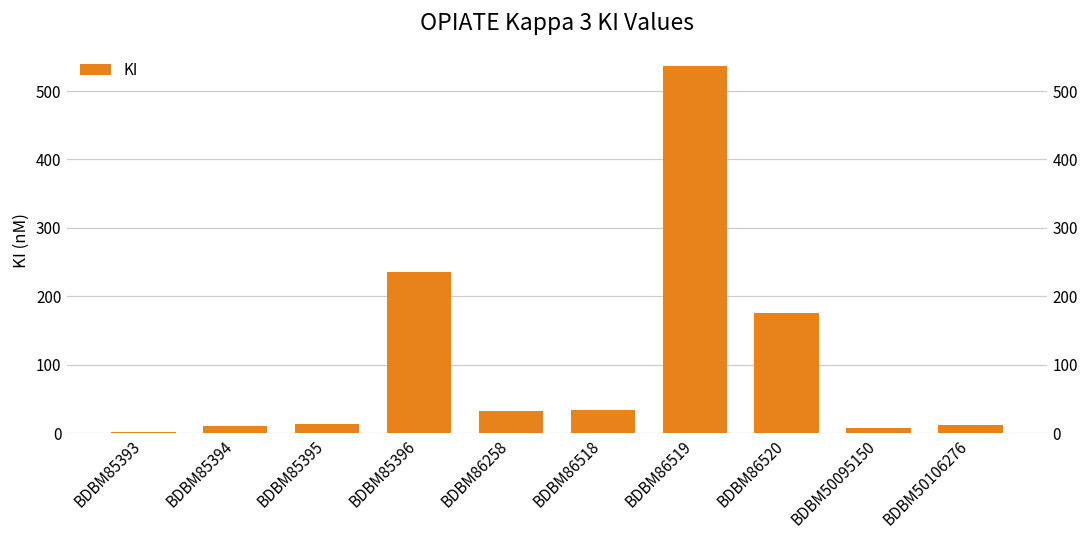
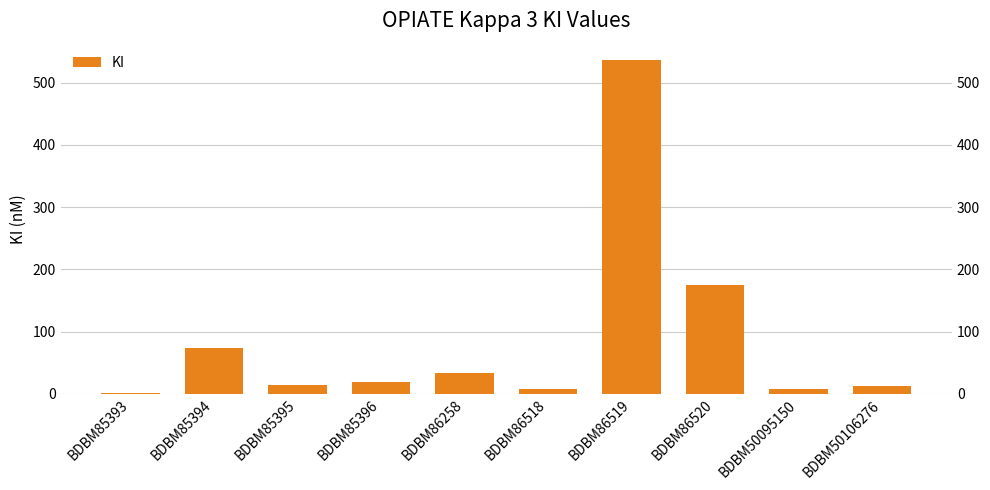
  {
-   "BDBM85394": 10,
+   "BDBM85394": 70,
    "BDBM85395": 10,
-   "BDBM85396": 240,
+   "BDBM85396": 20,
    "BDBM86258": 30,
-   "BDBM86518": 30,
+   "BDBM86518": 10,
    "BDBM86519": 540,
    "BDBM86520": 180,
    "BDBM50095150": 10,
    "BDBM50106276": 10
  }
